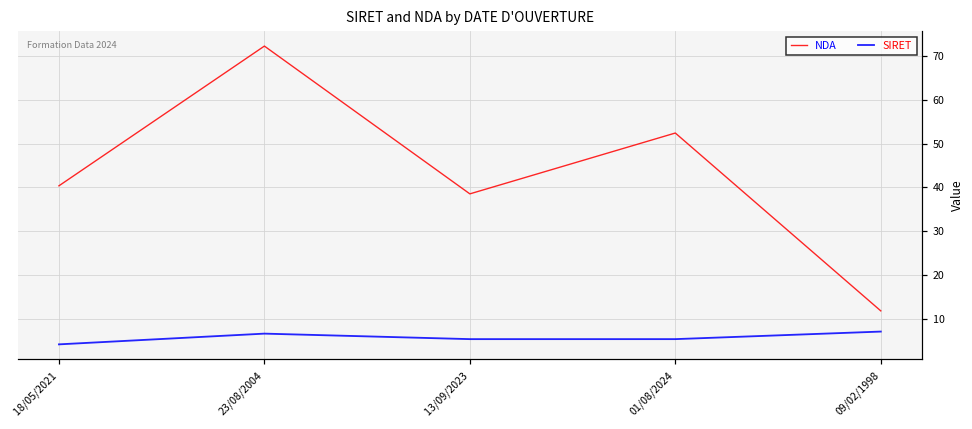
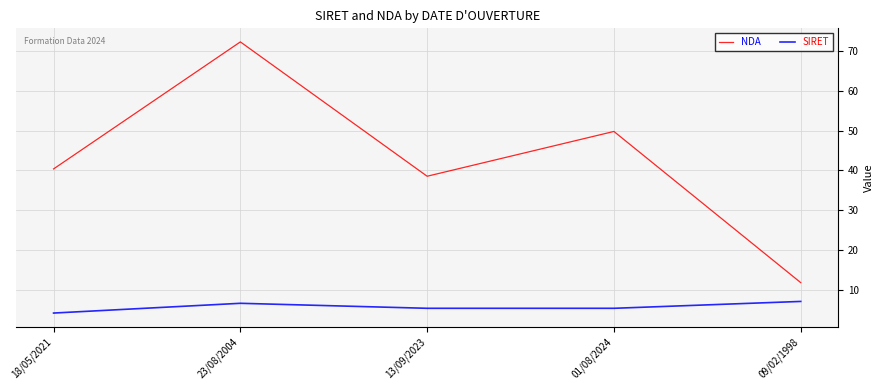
  {
    "NDA": {
      "18/05/2021": 40,
      "23/08/2004": 72,
      "13/09/2023": 39,
-     "01/08/2024": 52,
+     "01/08/2024": 50,
      "09/02/1998": 12
    },
    "SIRET": {
      "18/05/2021": 4,
      "23/08/2004": 7,
      "13/09/2023": 5,
      "01/08/2024": 5,
      "09/02/1998": 7
    }
  }
